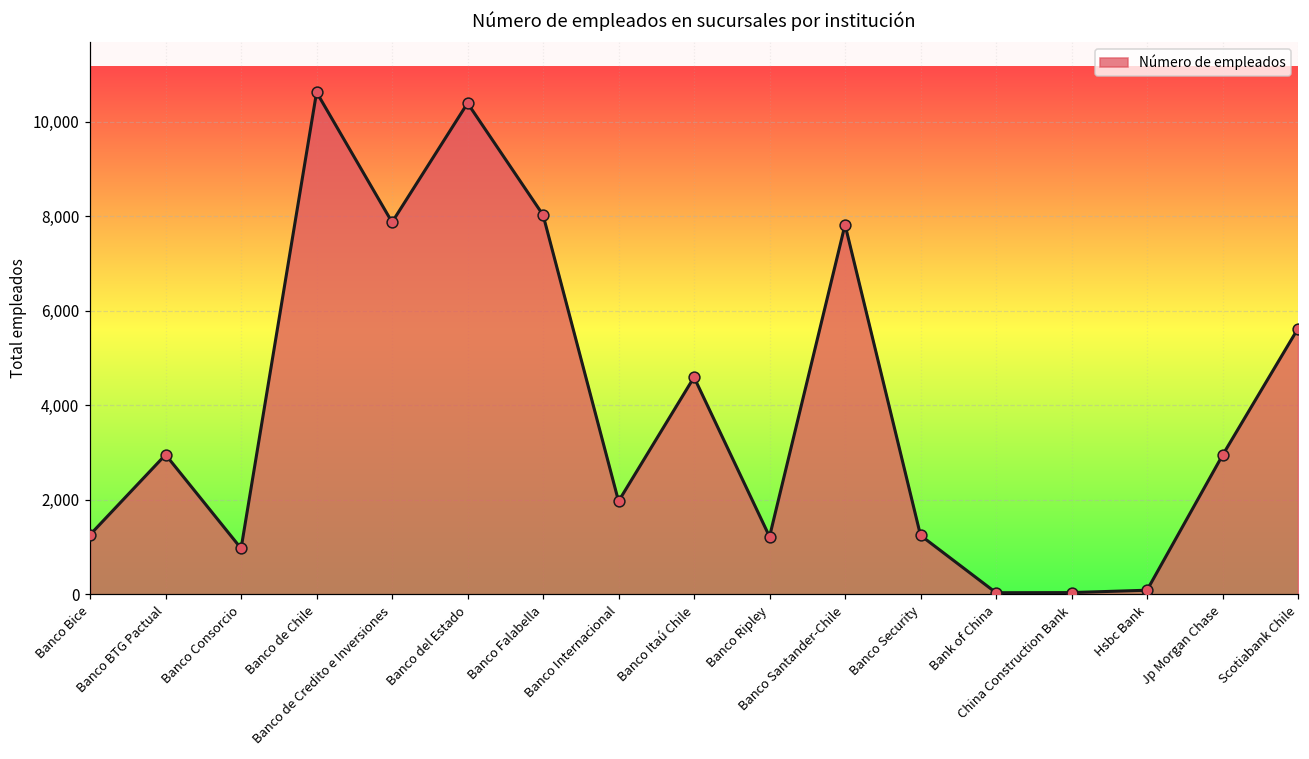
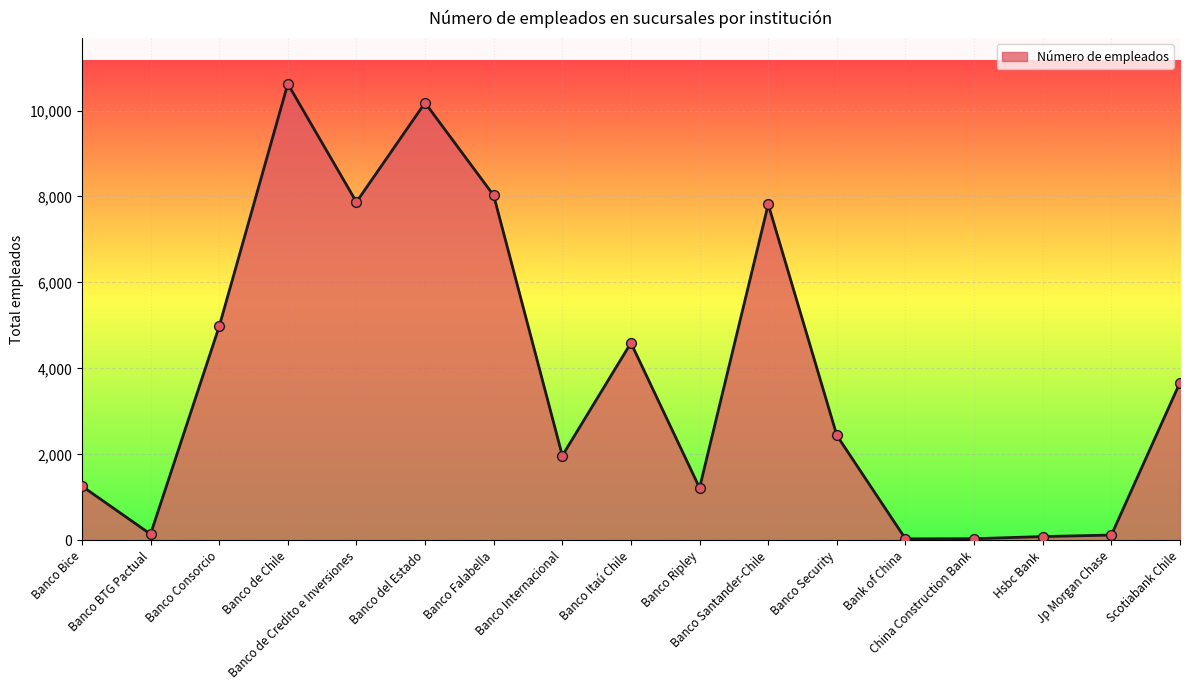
  {
    "Banco Bice": "1,300",
-   "Banco BTG Pactual": "3,000",
-   "Banco Consorcio": "1,000",
+   "Banco BTG Pactual": "100",
+   "Banco Consorcio": "5,000",
    "Banco de Chile": "10,600",
    "Banco de Credito e Inversiones": "7,900",
-   "Banco del Estado": "10,400",
+   "Banco del Estado": "10,200",
    "Banco Falabella": "8,000",
    "Banco Internacional": "2,000",
    "Banco Itaú Chile": "4,600",
    "Banco Ripley": "1,200",
    "Banco Santander-Chile": "7,800",
-   "Banco Security": "1,200",
+   "Banco Security": "2,400",
    "Bank of China": "0",
    "China Construction Bank": "0",
    "Hsbc Bank": "100",
-   "Jp Morgan Chase": "2,900",
-   "Scotiabank Chile": "5,600"
+   "Jp Morgan Chase": "100",
+   "Scotiabank Chile": "3,700"
  }
